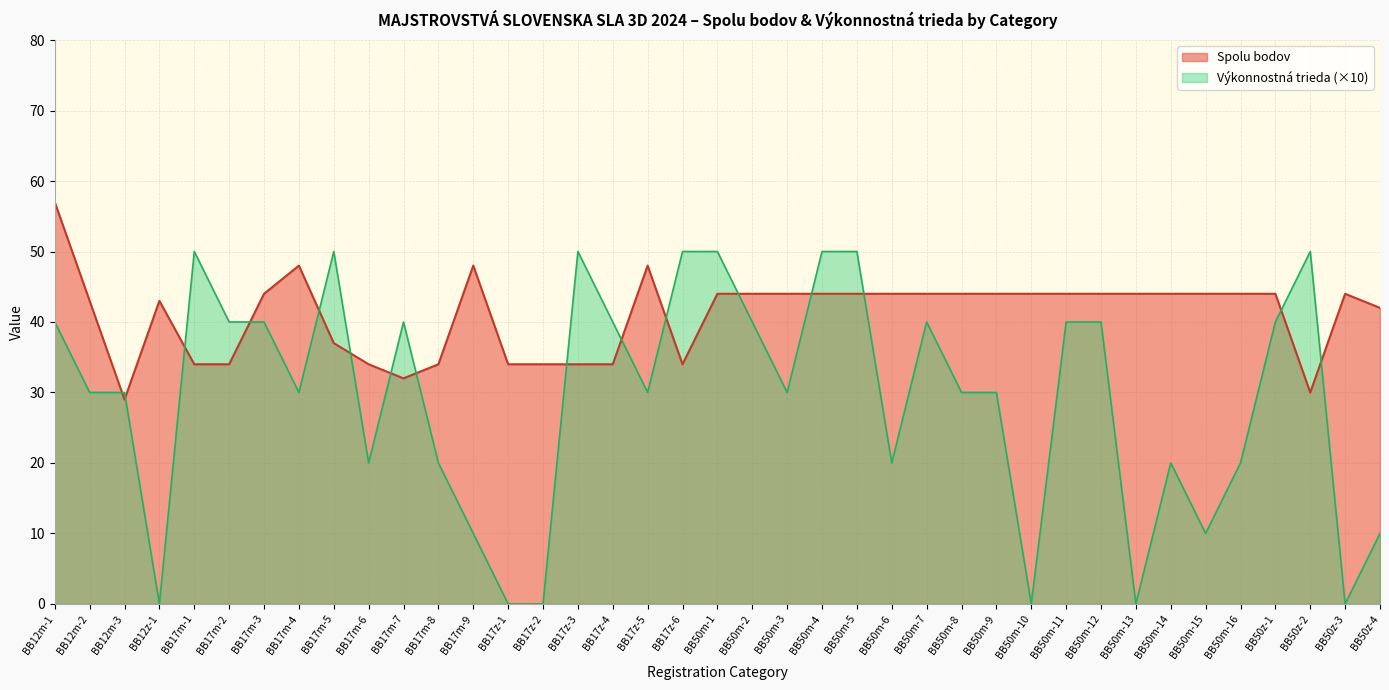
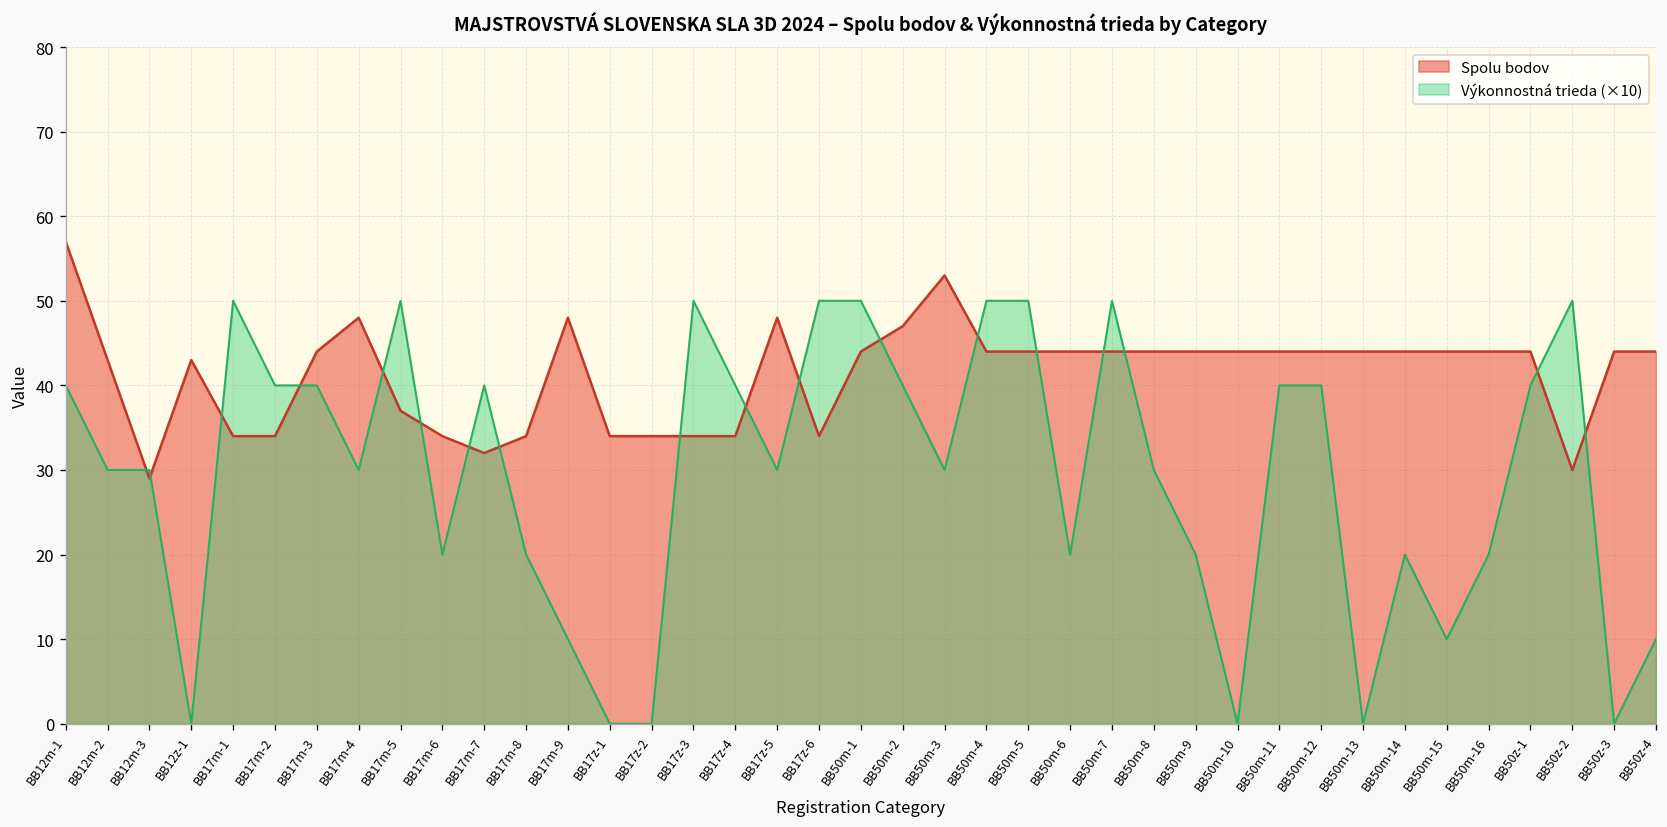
  {
    "Spolu bodov": {
      "BB12m-1": 57,
      "BB12m-2": 43,
      "BB12m-3": 29,
      "BB12z-1": 43,
      "BB17m-1": 34,
      "BB17m-2": 34,
      "BB17m-3": 44,
      "BB17m-4": 48,
      "BB17m-5": 37,
      "BB17m-6": 34,
      "BB17m-7": 32,
      "BB17m-8": 34,
      "BB17m-9": 48,
      "BB17z-1": 34,
      "BB17z-2": 34,
      "BB17z-3": 34,
      "BB17z-4": 34,
      "BB17z-5": 48,
      "BB17z-6": 34,
      "BB50m-1": 44,
-     "BB50m-2": 44,
-     "BB50m-3": 44,
+     "BB50m-2": 47,
+     "BB50m-3": 53,
      "BB50m-4": 44,
      "BB50m-5": 44,
      "BB50m-6": 44,
      "BB50m-7": 44,
      "BB50m-8": 44,
      "BB50m-9": 44,
      "BB50m-10": 44,
      "BB50m-11": 44,
      "BB50m-12": 44,
      "BB50m-13": 44,
      "BB50m-14": 44,
      "BB50m-15": 44,
      "BB50m-16": 44,
      "BB50z-1": 44,
      "BB50z-2": 30,
      "BB50z-3": 44,
-     "BB50z-4": 42
+     "BB50z-4": 44
    },
    "Výkonnostná trieda (×10)": {
      "BB12m-1": 40,
      "BB12m-2": 30,
      "BB12m-3": 30,
      "BB12z-1": 0,
      "BB17m-1": 50,
      "BB17m-2": 40,
      "BB17m-3": 40,
      "BB17m-4": 30,
      "BB17m-5": 50,
      "BB17m-6": 20,
      "BB17m-7": 40,
      "BB17m-8": 20,
      "BB17m-9": 10,
      "BB17z-1": 0,
      "BB17z-2": 0,
      "BB17z-3": 50,
      "BB17z-4": 40,
      "BB17z-5": 30,
      "BB17z-6": 50,
      "BB50m-1": 50,
      "BB50m-2": 40,
      "BB50m-3": 30,
      "BB50m-4": 50,
      "BB50m-5": 50,
      "BB50m-6": 20,
-     "BB50m-7": 40,
+     "BB50m-7": 50,
      "BB50m-8": 30,
-     "BB50m-9": 30,
+     "BB50m-9": 20,
      "BB50m-10": 0,
      "BB50m-11": 40,
      "BB50m-12": 40,
      "BB50m-13": 0,
      "BB50m-14": 20,
      "BB50m-15": 10,
      "BB50m-16": 20,
      "BB50z-1": 40,
      "BB50z-2": 50,
      "BB50z-3": 0,
      "BB50z-4": 10
    }
  }
